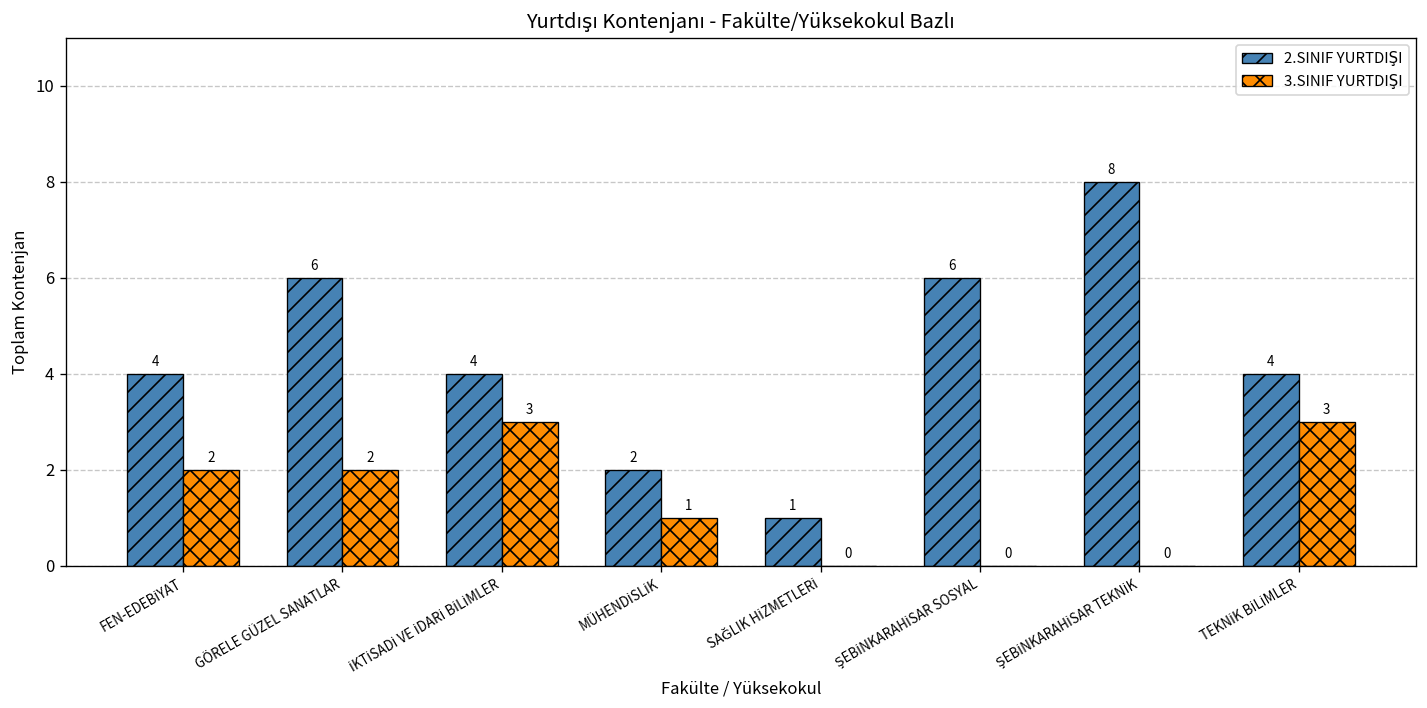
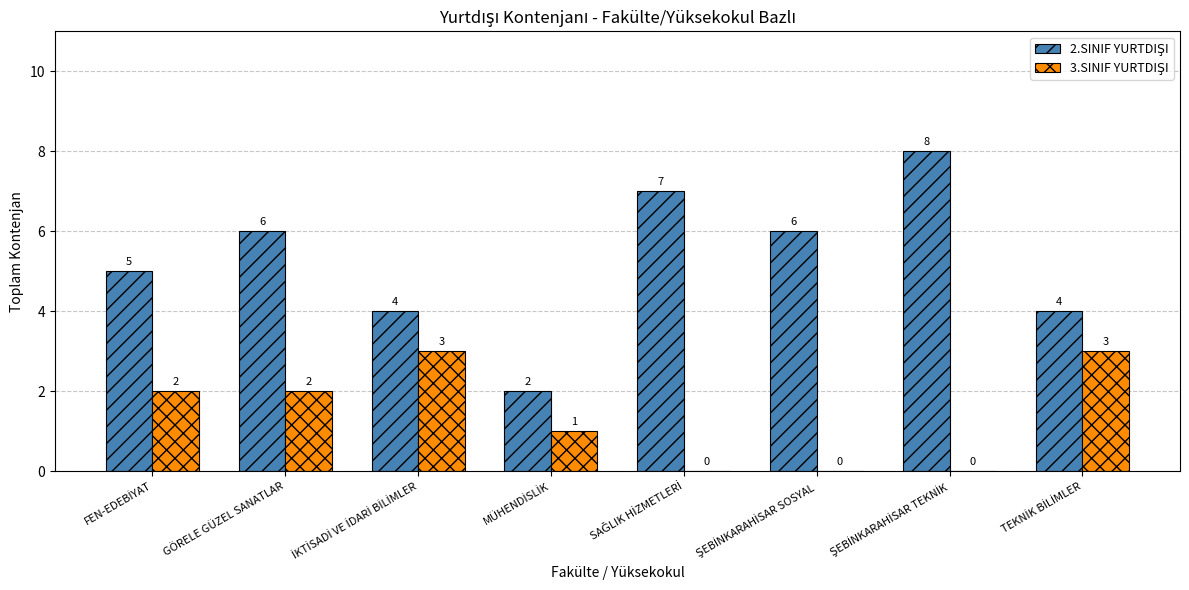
  {
    "2.SINIF YURTDIŞI": {
-     "FEN-EDEBİYAT": 4,
+     "FEN-EDEBİYAT": 5,
      "GÖRELE GÜZEL SANATLAR": 6,
      "İKTİSADİ VE İDARİ BİLİMLER": 4,
      "MÜHENDİSLİK": 2,
-     "SAĞLIK HİZMETLERİ": 1,
+     "SAĞLIK HİZMETLERİ": 7,
      "ŞEBİNKARAHİSAR SOSYAL": 6,
      "ŞEBİNKARAHİSAR TEKNİK": 8,
      "TEKNİK BİLİMLER": 4
    },
    "3.SINIF YURTDIŞI": {
      "FEN-EDEBİYAT": 2,
      "GÖRELE GÜZEL SANATLAR": 2,
      "İKTİSADİ VE İDARİ BİLİMLER": 3,
      "MÜHENDİSLİK": 1,
      "SAĞLIK HİZMETLERİ": 0,
      "ŞEBİNKARAHİSAR SOSYAL": 0,
      "ŞEBİNKARAHİSAR TEKNİK": 0,
      "TEKNİK BİLİMLER": 3
    }
  }
